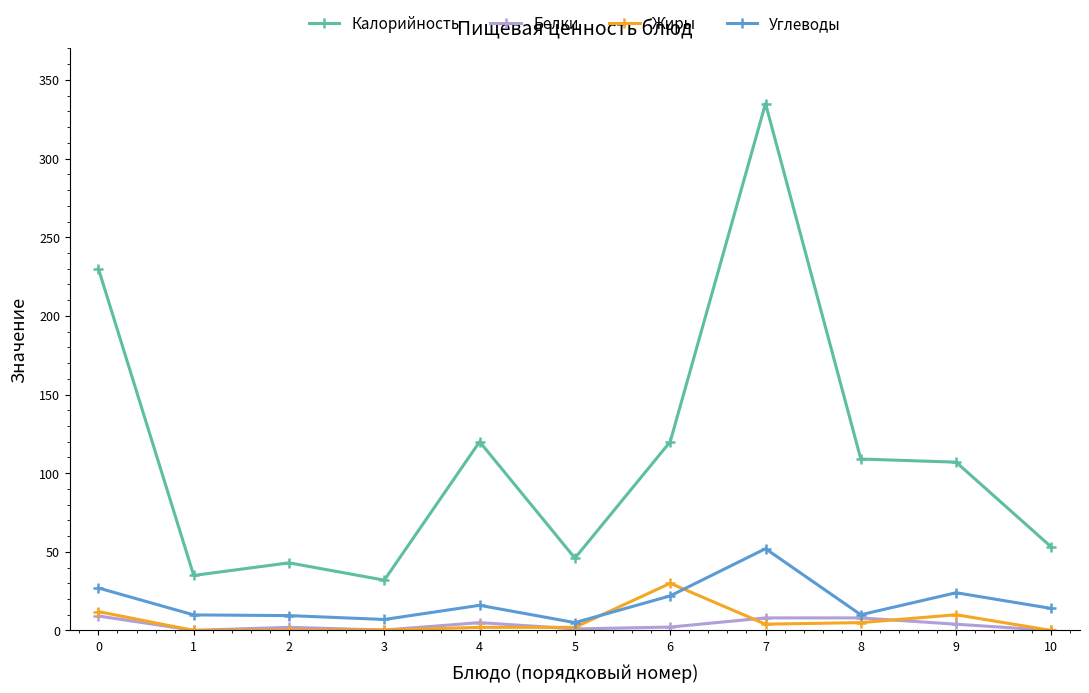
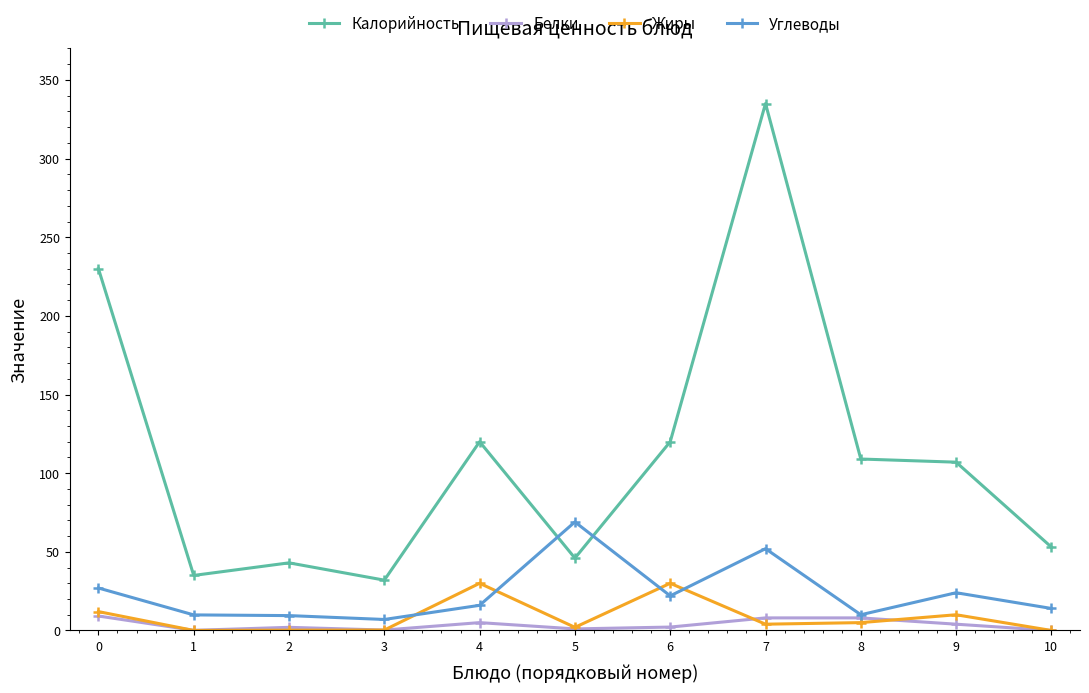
  {
    "Калорийность": {
      "0": 230,
      "1": 35,
      "2": 43,
      "3": 32,
      "4": 120,
      "5": 46,
      "6": 120,
      "7": 335,
      "8": 109,
      "9": 107,
      "10": 53
    },
    "Белки": {
      "0": 9,
      "2": 2,
      "4": 5,
      "6": 2,
      "7": 8,
      "8": 8,
      "9": 4
    },
    "Жиры": {
      "0": 12,
      "2": 0,
-     "4": 2,
+     "4": 30,
      "6": 30,
      "7": 4,
      "8": 5,
      "9": 10
    },
    "Углеводы": {
      "0": 27,
      "1": 10,
      "2": 9,
      "3": 7,
      "4": 16,
-     "5": 5,
+     "5": 69,
      "6": 22,
      "7": 52,
      "8": 10,
      "9": 24,
      "10": 14
    }
  }
